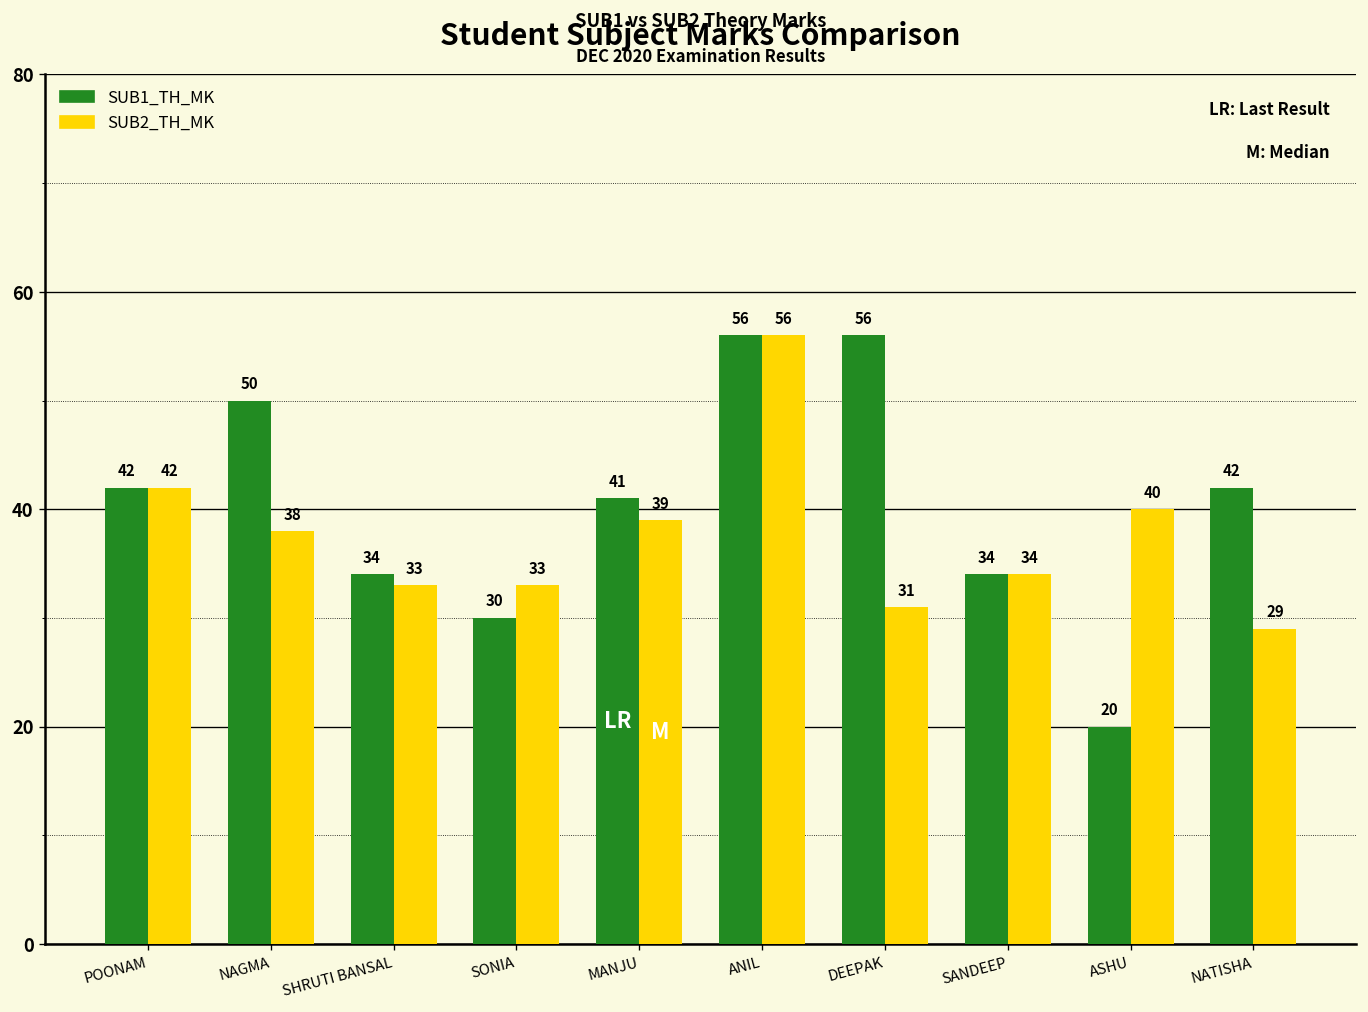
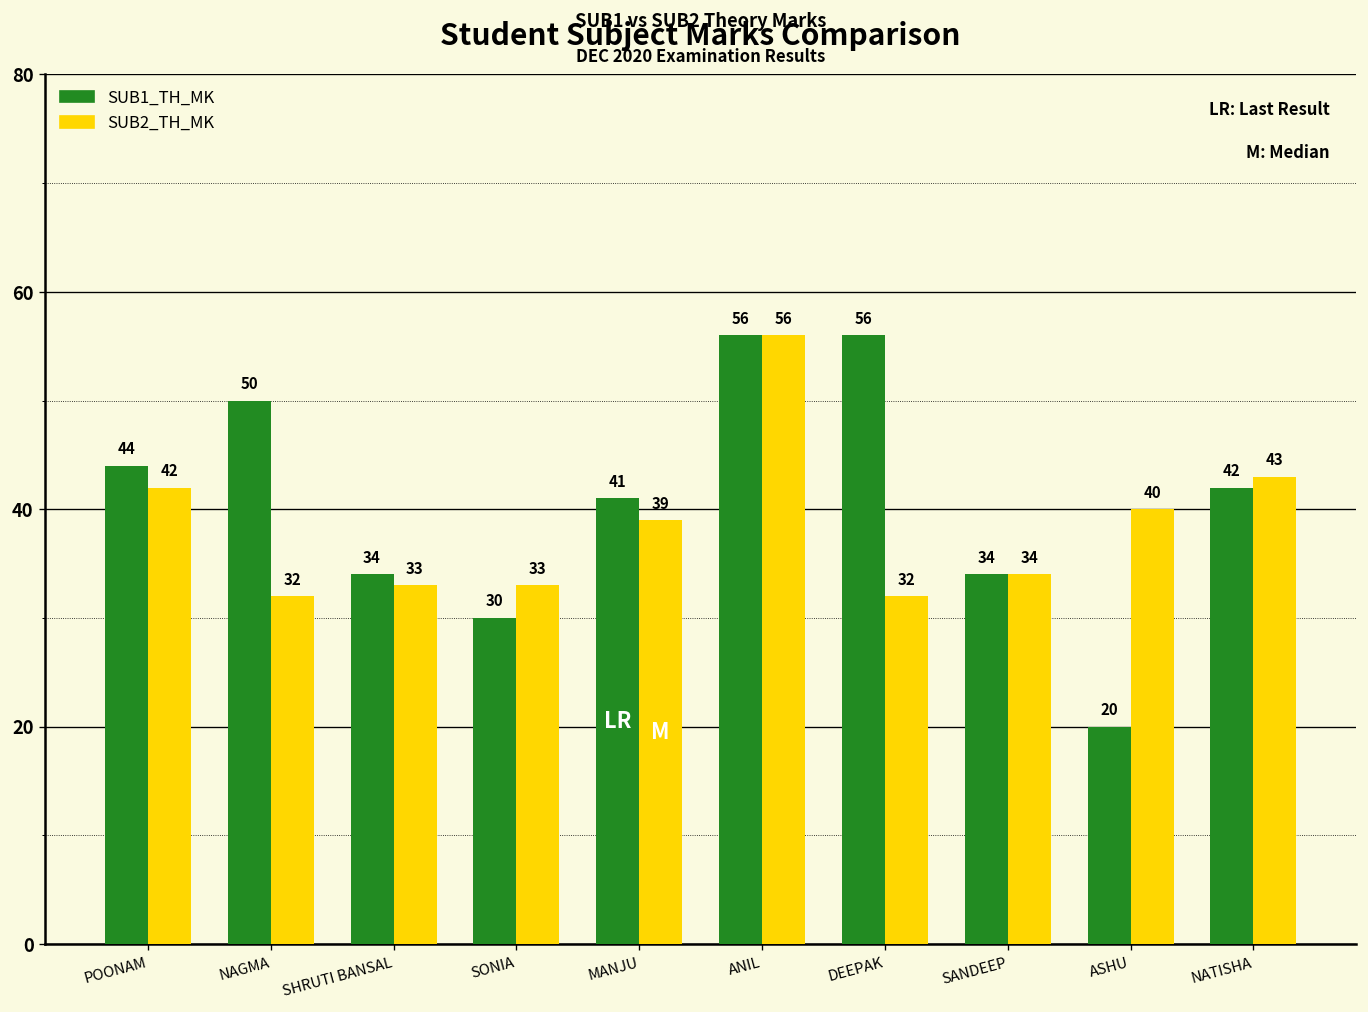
  {
    "SUB1_TH_MK": {
-     "POONAM": 42,
+     "POONAM": 44,
      "NAGMA": 50,
      "SHRUTI BANSAL": 34,
      "SONIA": 30,
      "MANJU": 41,
      "ANIL": 56,
      "DEEPAK": 56,
      "SANDEEP": 34,
      "ASHU": 20,
      "NATISHA": 42
    },
    "SUB2_TH_MK": {
      "POONAM": 42,
-     "NAGMA": 38,
+     "NAGMA": 32,
      "SHRUTI BANSAL": 33,
      "SONIA": 33,
      "MANJU": 39,
      "ANIL": 56,
-     "DEEPAK": 31,
+     "DEEPAK": 32,
      "SANDEEP": 34,
      "ASHU": 40,
-     "NATISHA": 29
+     "NATISHA": 43
    }
  }
